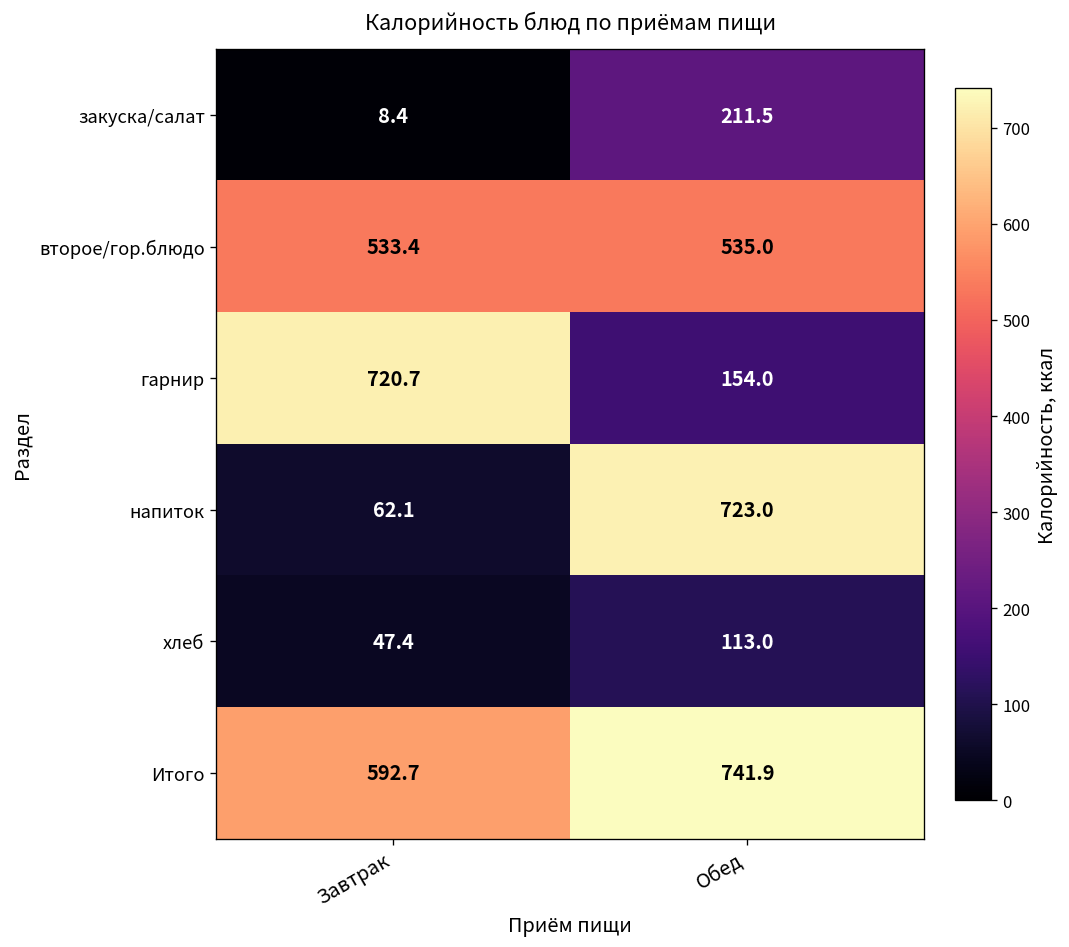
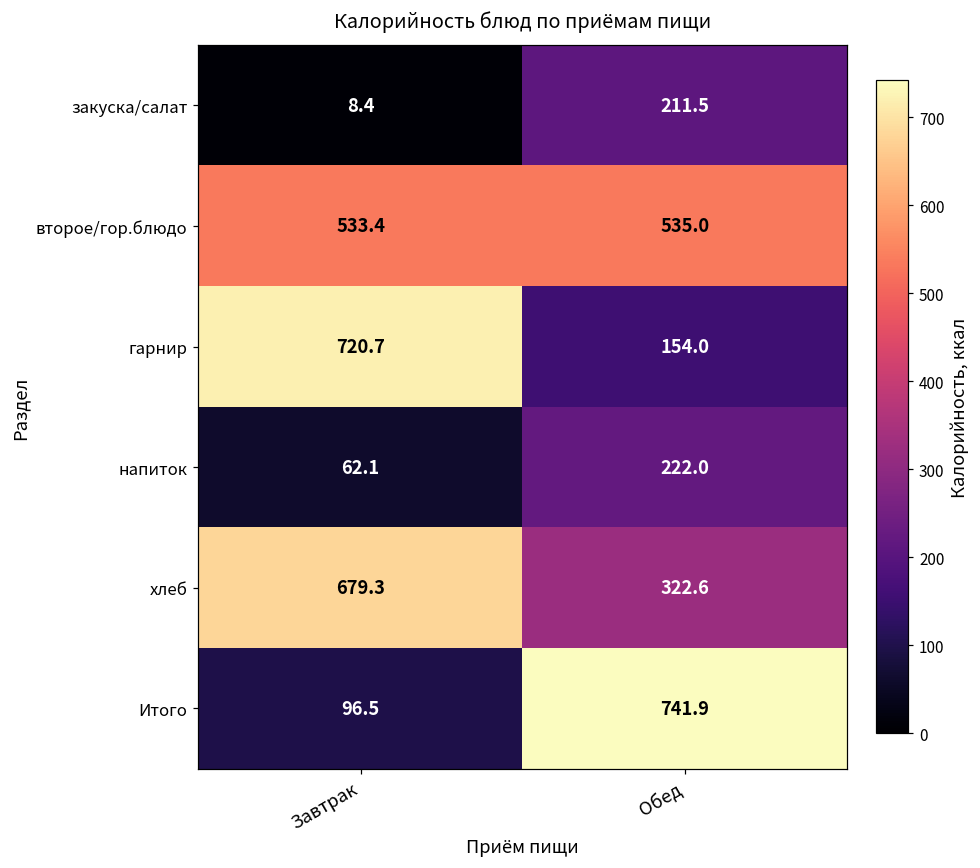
  {
    "закуска/салат": {
      "Завтрак": 8.4,
      "Обед": 211.5
    },
    "второе/гор.блюдо": {
      "Завтрак": 533.4,
      "Обед": 535.0
    },
    "гарнир": {
      "Завтрак": 720.7,
      "Обед": 154.0
    },
    "напиток": {
      "Завтрак": 62.1,
-     "Обед": 723.0
+     "Обед": 222.0
    },
    "хлеб": {
-     "Завтрак": 47.4,
-     "Обед": 113.0
+     "Завтрак": 679.3,
+     "Обед": 322.6
    },
    "Итого": {
-     "Завтрак": 592.7,
+     "Завтрак": 96.5,
      "Обед": 741.9
    }
  }
